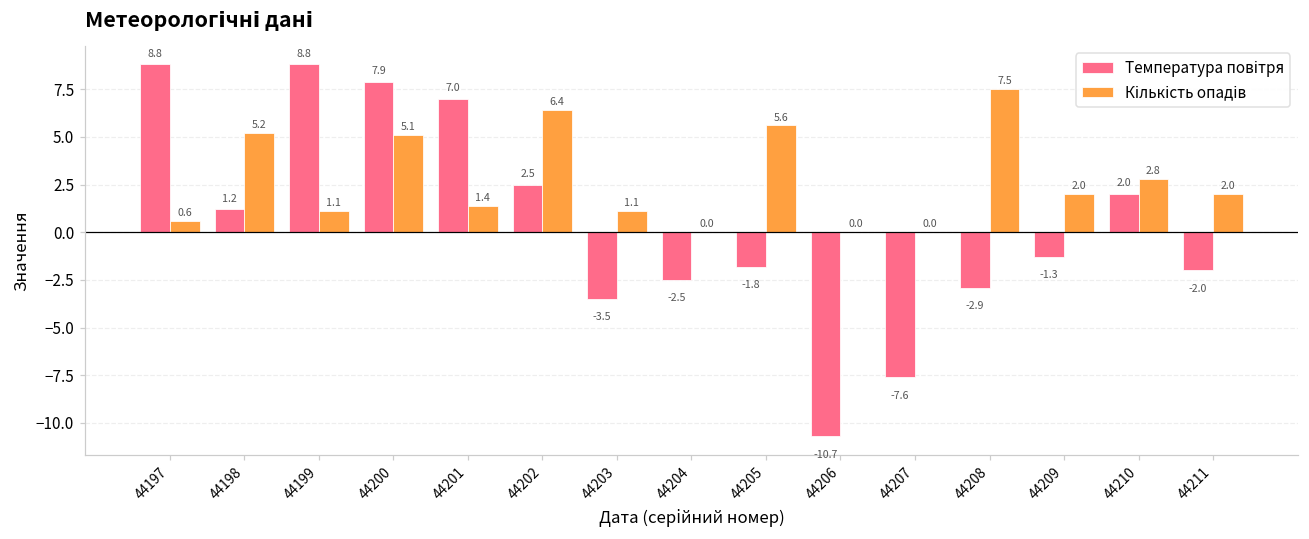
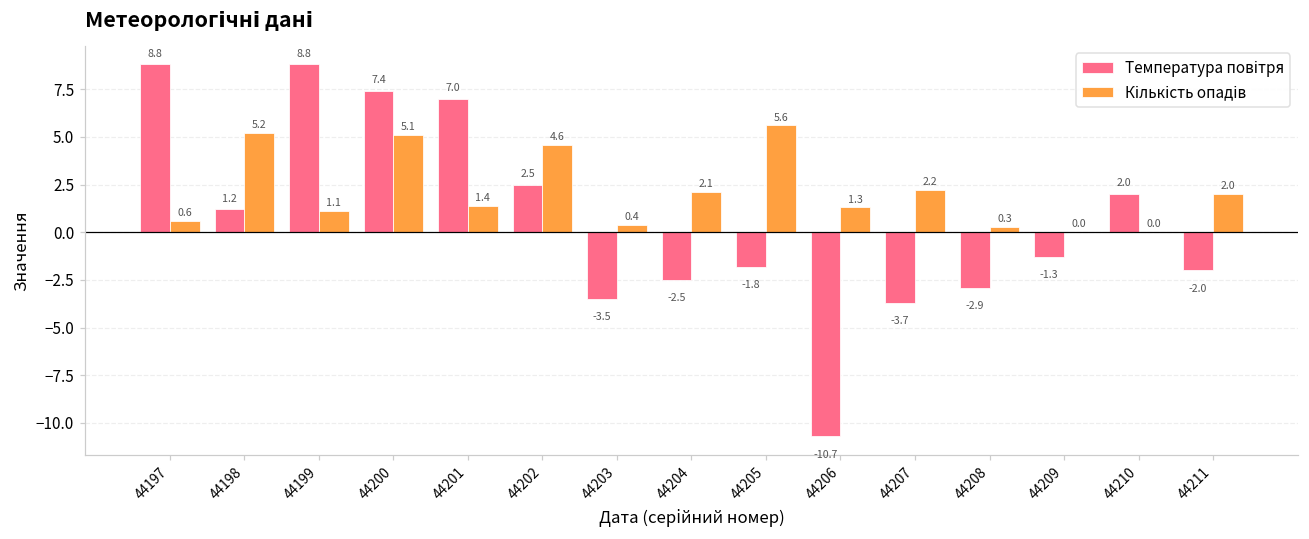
  {
    "Температура повітря": {
      "44197": 8.8,
      "44198": 1.2,
      "44199": 8.8,
-     "44200": 7.9,
+     "44200": 7.4,
      "44201": 7.0,
      "44202": 2.5,
      "44203": -3.5,
      "44204": -2.5,
      "44205": -1.8,
      "44206": -10.7,
-     "44207": -7.6,
+     "44207": -3.7,
      "44208": -2.9,
      "44209": -1.3,
      "44210": 2.0,
      "44211": -2.0
    },
    "Кількість опадів": {
      "44197": 0.6,
      "44198": 5.2,
      "44199": 1.1,
      "44200": 5.1,
      "44201": 1.4,
-     "44202": 6.4,
-     "44203": 1.1,
-     "44204": 0.0,
+     "44202": 4.6,
+     "44203": 0.4,
+     "44204": 2.1,
      "44205": 5.6,
-     "44206": 0.0,
-     "44207": 0.0,
-     "44208": 7.5,
-     "44209": 2.0,
-     "44210": 2.8,
+     "44206": 1.3,
+     "44207": 2.2,
+     "44208": 0.3,
+     "44209": 0.0,
+     "44210": 0.0,
      "44211": 2.0
    }
  }
